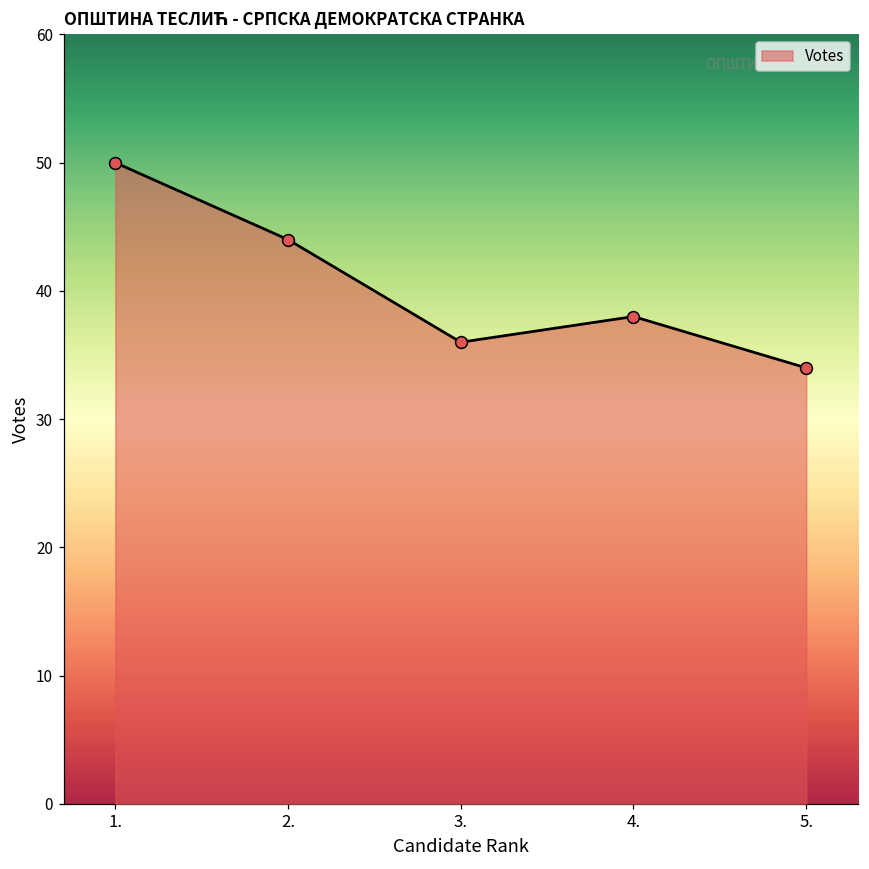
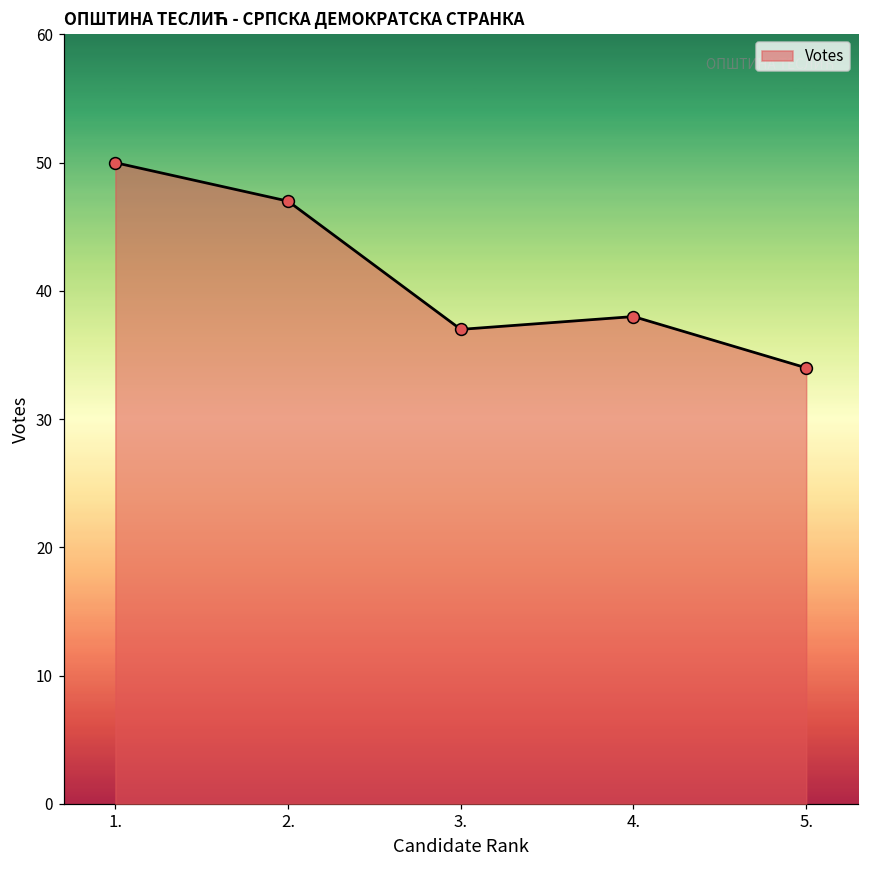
  {
    "1.": 50,
-   "2.": 44,
-   "3.": 36,
+   "2.": 47,
+   "3.": 37,
    "4.": 38,
    "5.": 34
  }
